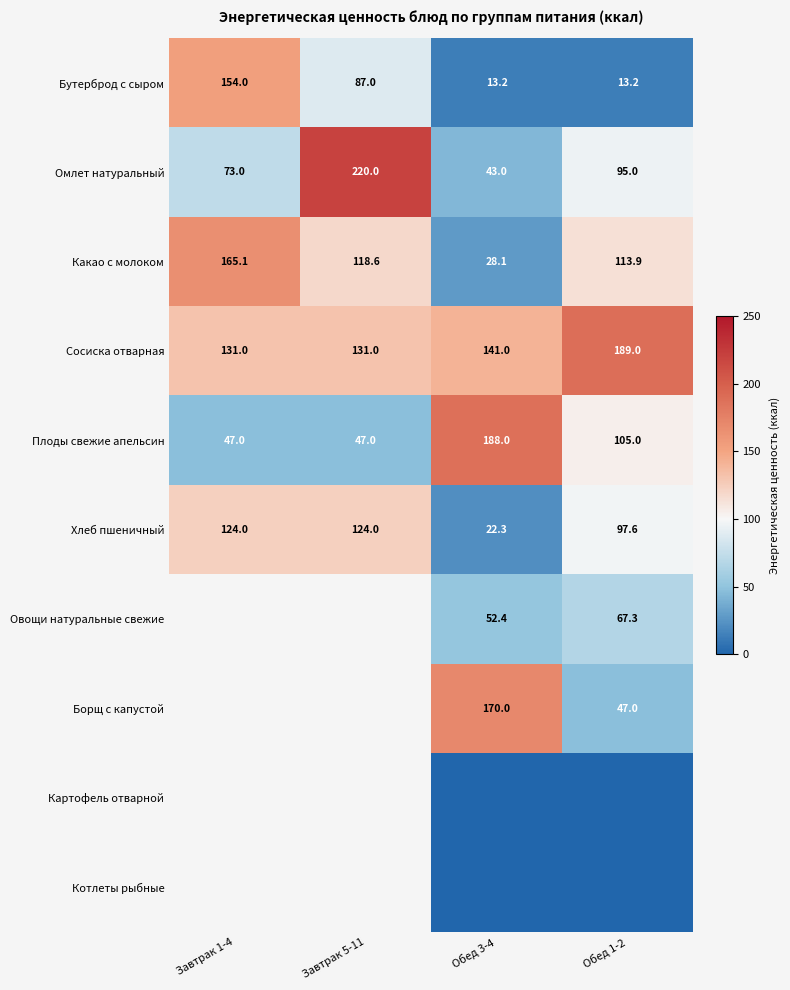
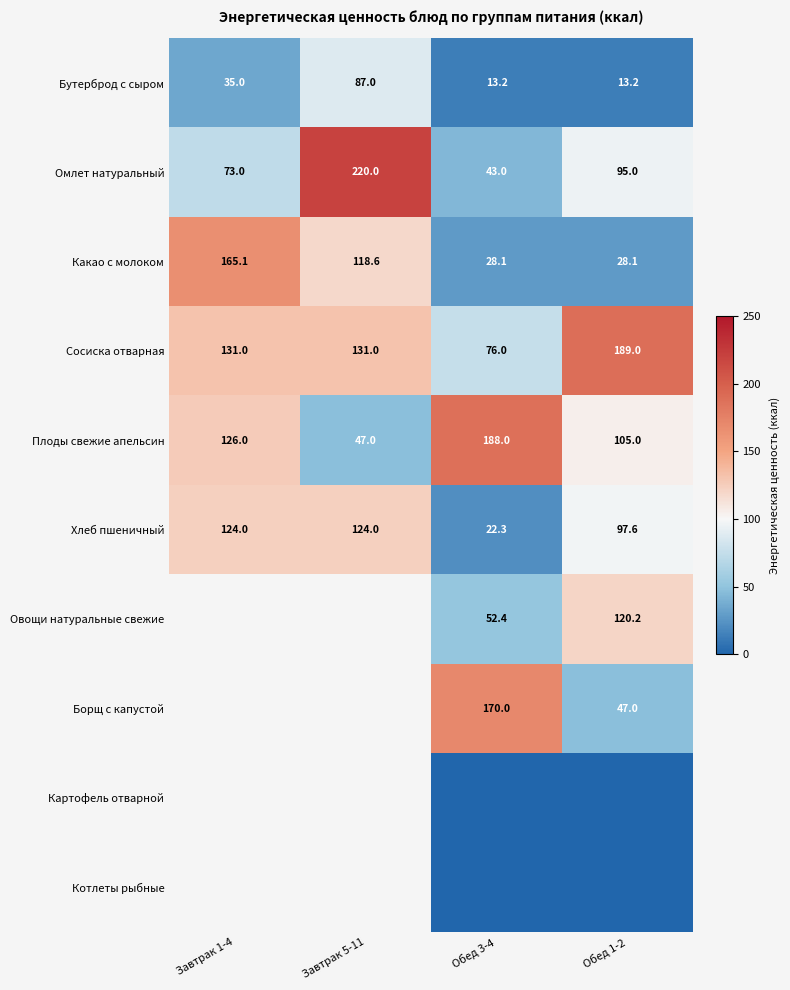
  {
    "Бутерброд с сыром": {
-     "Завтрак 1-4": 154.0,
+     "Завтрак 1-4": 35.0,
      "Завтрак 5-11": 87.0,
      "Обед 3-4": 13.2,
      "Обед 1-2": 13.2
    },
    "Омлет натуральный": {
      "Завтрак 1-4": 73.0,
      "Завтрак 5-11": 220.0,
      "Обед 3-4": 43.0,
      "Обед 1-2": 95.0
    },
    "Какао с молоком": {
      "Завтрак 1-4": 165.1,
      "Завтрак 5-11": 118.6,
      "Обед 3-4": 28.1,
-     "Обед 1-2": 113.9
+     "Обед 1-2": 28.1
    },
    "Сосиска отварная": {
      "Завтрак 1-4": 131.0,
      "Завтрак 5-11": 131.0,
-     "Обед 3-4": 141.0,
+     "Обед 3-4": 76.0,
      "Обед 1-2": 189.0
    },
    "Плоды свежие апельсин": {
-     "Завтрак 1-4": 47.0,
+     "Завтрак 1-4": 126.0,
      "Завтрак 5-11": 47.0,
      "Обед 3-4": 188.0,
      "Обед 1-2": 105.0
    },
    "Хлеб пшеничный": {
      "Завтрак 1-4": 124.0,
      "Завтрак 5-11": 124.0,
      "Обед 3-4": 22.3,
      "Обед 1-2": 97.6
    },
    "Овощи натуральные свежие": {
      "Обед 3-4": 52.4,
-     "Обед 1-2": 67.3
+     "Обед 1-2": 120.2
    },
    "Борщ с капустой": {
      "Обед 3-4": 170.0,
      "Обед 1-2": 47.0
    }
  }
